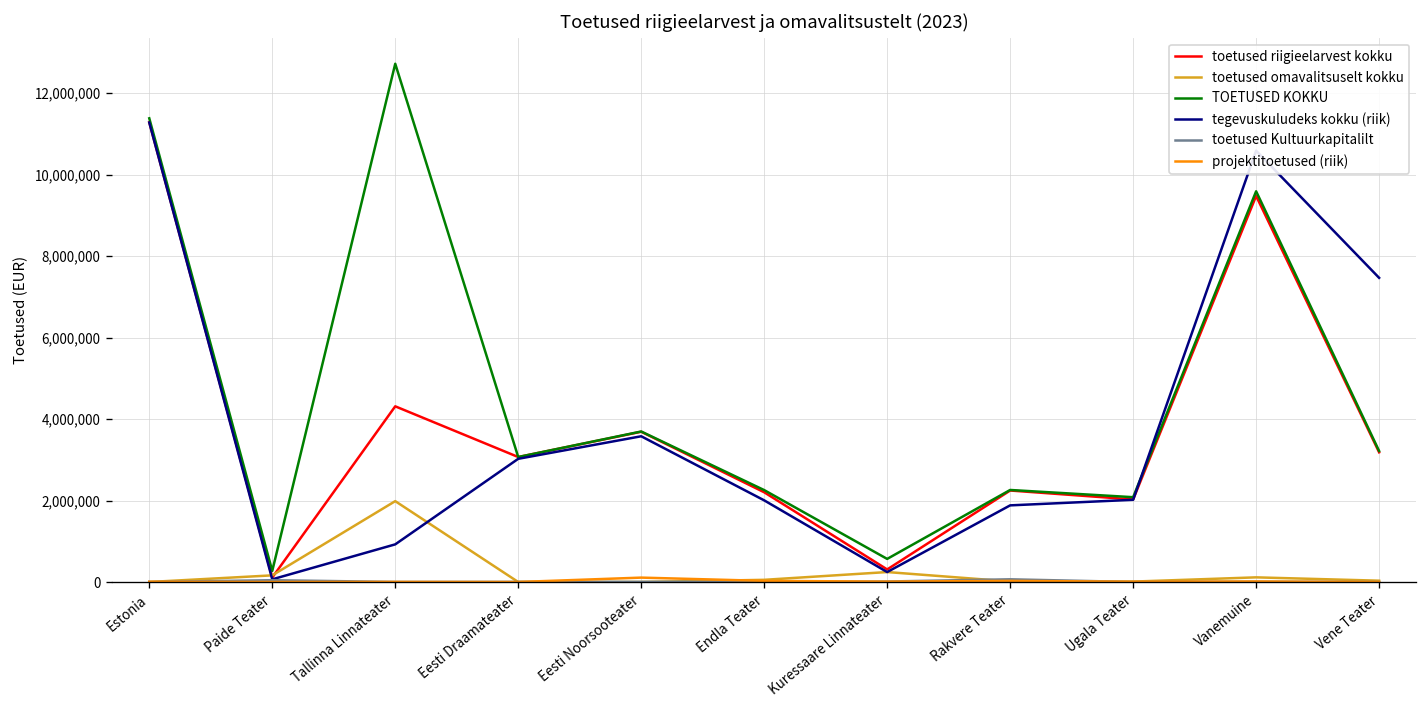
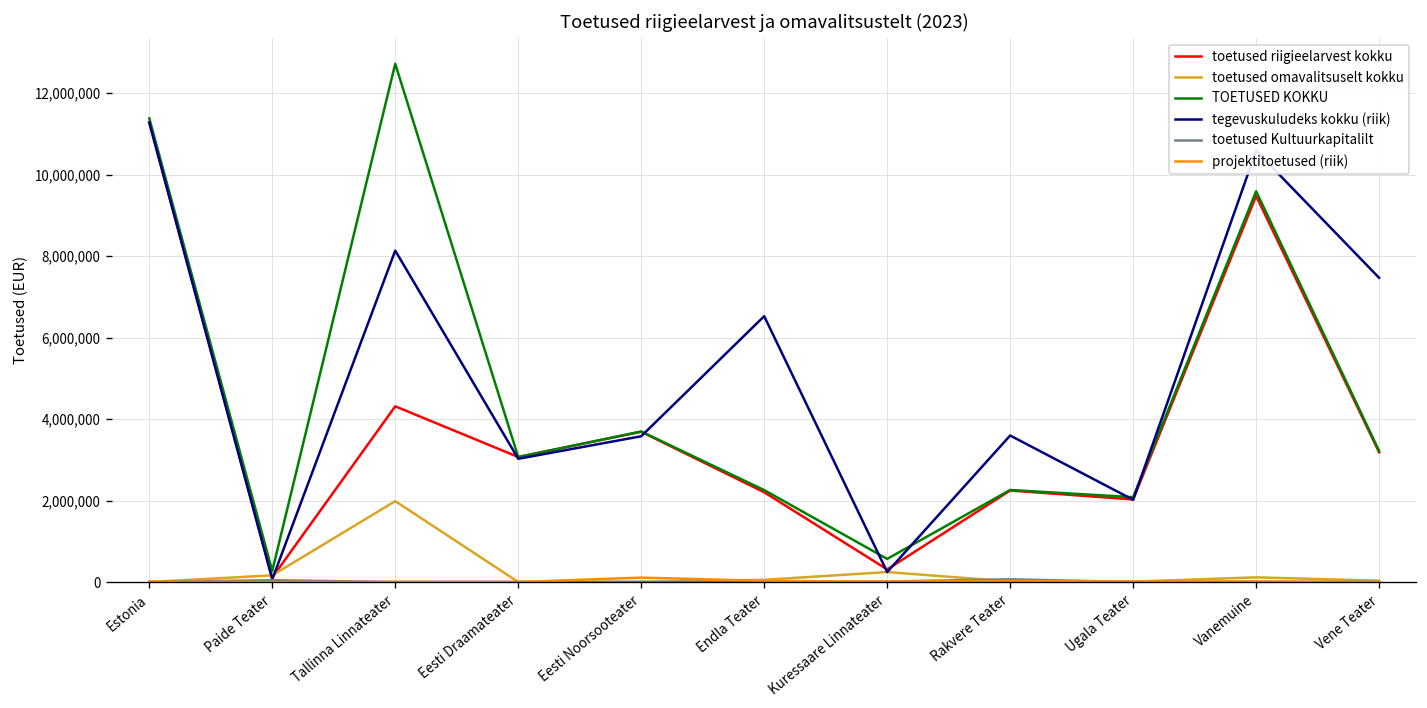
  {
    "toetused riigieelarvest kokku": {
      "Tallinna Linnateater": "4,300,000",
      "Vanemuine": "9,500,000"
    },
    "TOETUSED KOKKU": {
      "Estonia": "11,400,000",
      "Paide Teater": "300,000",
      "Tallinna Linnateater": "12,700,000",
      "Kuressaare Linnateater": "600,000",
      "Vanemuine": "9,600,000"
    },
    "tegevuskuludeks kokku (riik)": {
-     "Tallinna Linnateater": "900,000",
+     "Tallinna Linnateater": "8,100,000",
      "Eesti Noorsooteater": "3,600,000",
-     "Endla Teater": "2,000,000",
-     "Rakvere Teater": "1,900,000",
+     "Endla Teater": "6,500,000",
+     "Rakvere Teater": "3,600,000",
      "Vene Teater": "7,500,000"
    }
  }
